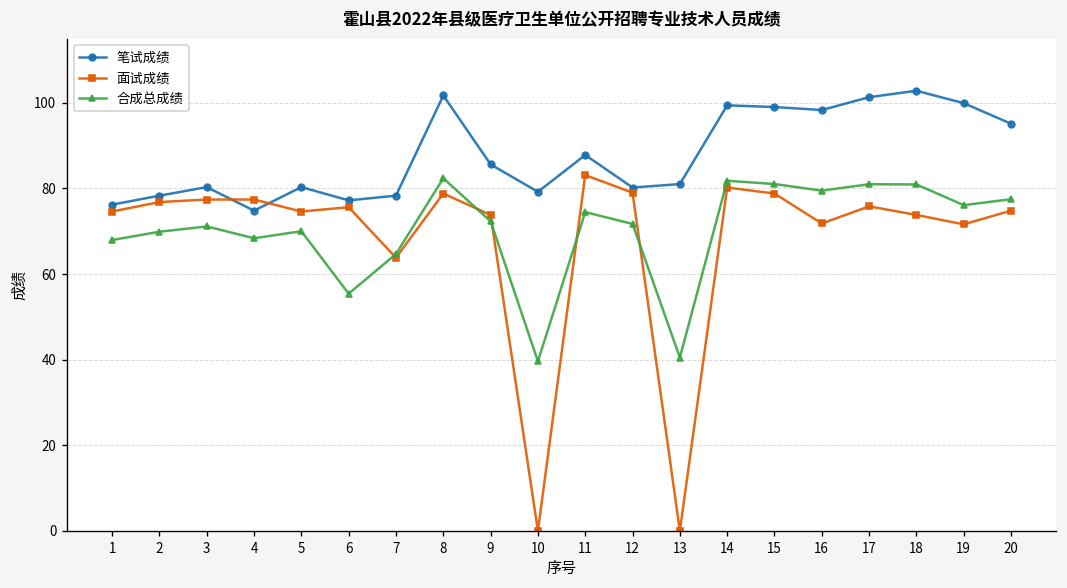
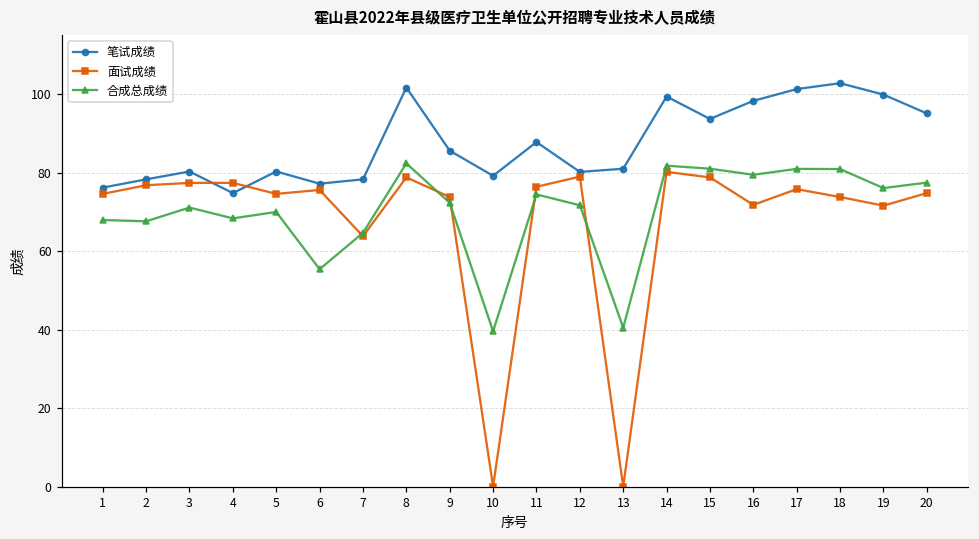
  {
    "笔试成绩": {
      "1": 76,
      "2": 78,
      "3": 80,
      "4": 75,
      "5": 80,
      "6": 77,
      "7": 78,
      "8": 102,
      "9": 86,
      "10": 79,
      "11": 88,
      "12": 80,
      "13": 81,
      "14": 99,
-     "15": 99,
+     "15": 94,
      "16": 98,
      "17": 101,
      "18": 103,
      "19": 100,
      "20": 95
    },
    "面试成绩": {
      "1": 75,
      "2": 77,
      "3": 77,
      "4": 77,
      "5": 75,
      "6": 76,
      "7": 64,
      "8": 79,
      "9": 74,
      "10": 0,
-     "11": 83,
+     "11": 76,
      "12": 79,
      "13": 0,
      "14": 80,
      "15": 79,
      "16": 72,
      "17": 76,
      "18": 74,
      "19": 72,
      "20": 75
    },
    "合成总成绩": {
      "1": 68,
-     "2": 70,
+     "2": 68,
      "3": 71,
      "4": 68,
      "5": 70,
      "6": 55,
      "7": 65,
      "8": 82,
      "9": 72,
      "10": 40,
      "11": 74,
      "12": 72,
      "13": 41,
      "14": 82,
      "15": 81,
      "16": 79,
      "17": 81,
      "18": 81,
      "19": 76,
      "20": 77
    }
  }
